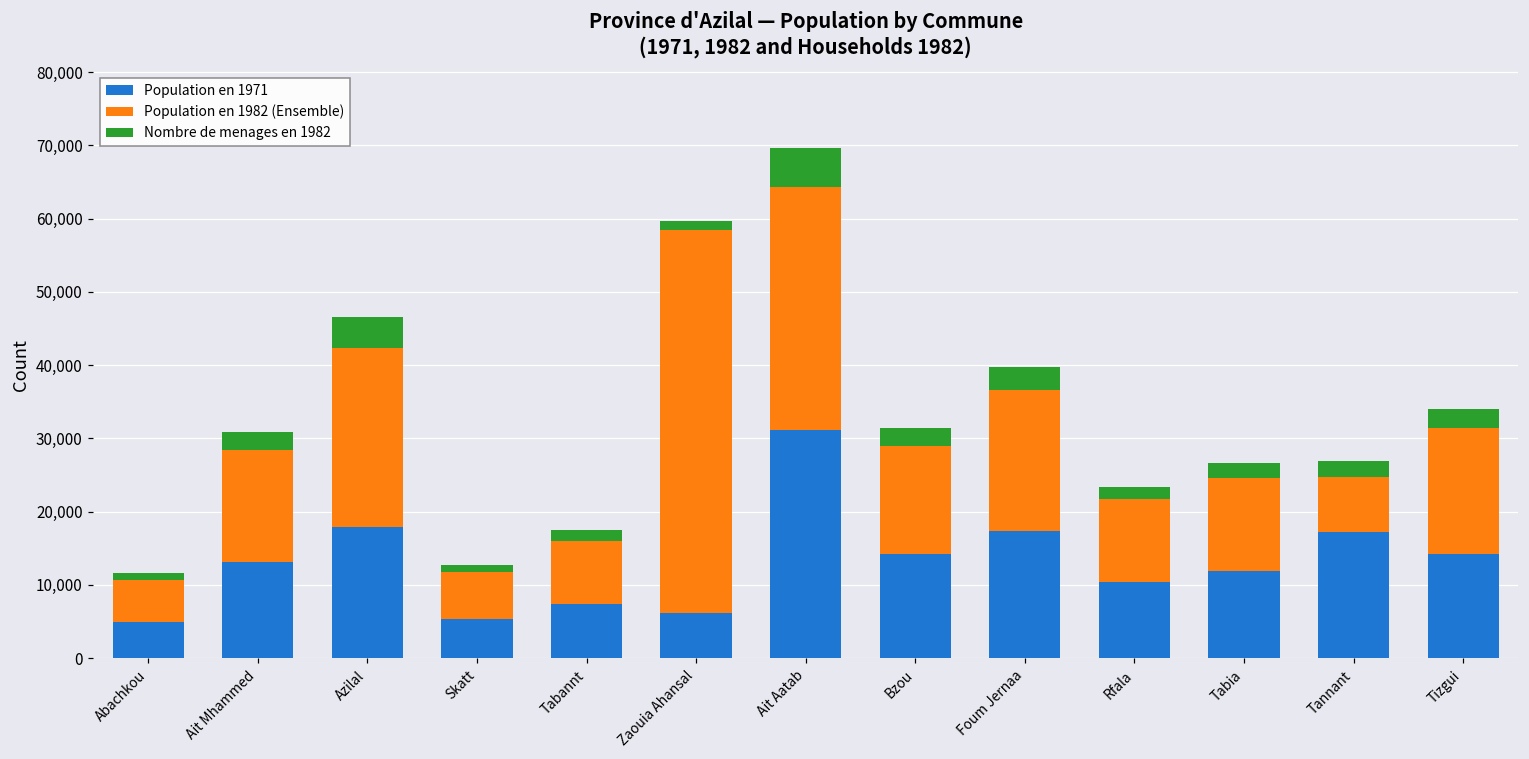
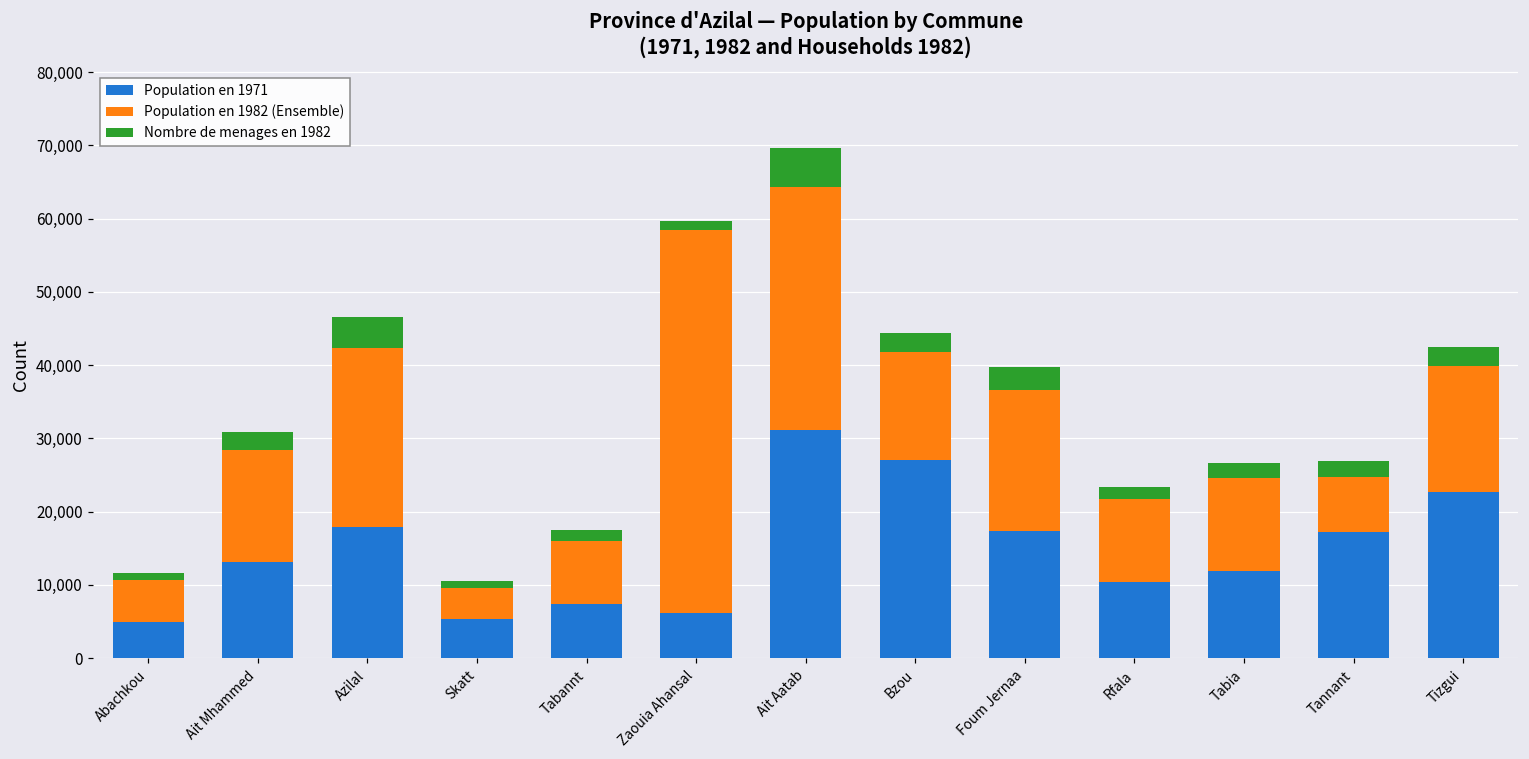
  {
    "Population en 1971": {
      "Abachkou": "5,000",
      "Ait Mhammed": "13,000",
      "Azilal": "18,000",
      "Skatt": "5,000",
      "Tabannt": "7,000",
      "Zaouia Ahansal": "6,000",
      "Ait Aatab": "31,000",
-     "Bzou": "14,000",
+     "Bzou": "27,000",
      "Foum Jernaa": "17,000",
      "Rfala": "10,000",
      "Tabia": "12,000",
      "Tannant": "17,000",
-     "Tizgui": "14,000"
+     "Tizgui": "23,000"
    },
    "Population en 1982 (Ensemble)": {
      "Abachkou": "6,000",
      "Ait Mhammed": "15,000",
      "Azilal": "24,000",
-     "Skatt": "6,000",
+     "Skatt": "4,000",
      "Tabannt": "9,000",
      "Zaouia Ahansal": "52,000",
      "Ait Aatab": "33,000",
      "Bzou": "15,000",
      "Foum Jernaa": "19,000",
      "Rfala": "11,000",
      "Tabia": "13,000",
      "Tannant": "8,000",
      "Tizgui": "17,000"
    },
    "Nombre de menages en 1982": {
      "Abachkou": "1,000",
      "Ait Mhammed": "2,000",
      "Azilal": "4,000",
      "Skatt": "1,000",
      "Tabannt": "1,000",
      "Zaouia Ahansal": "1,000",
      "Ait Aatab": "5,000",
      "Bzou": "3,000",
      "Foum Jernaa": "3,000",
      "Rfala": "2,000",
      "Tabia": "2,000",
      "Tannant": "2,000",
      "Tizgui": "3,000"
    }
  }
